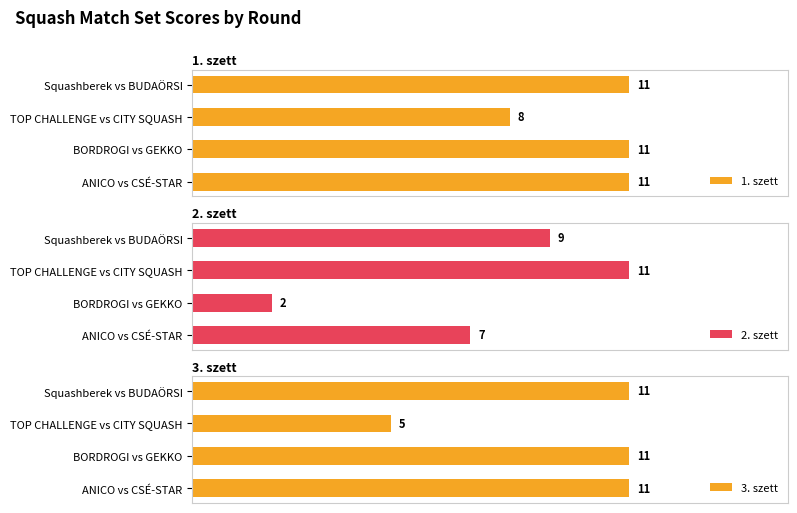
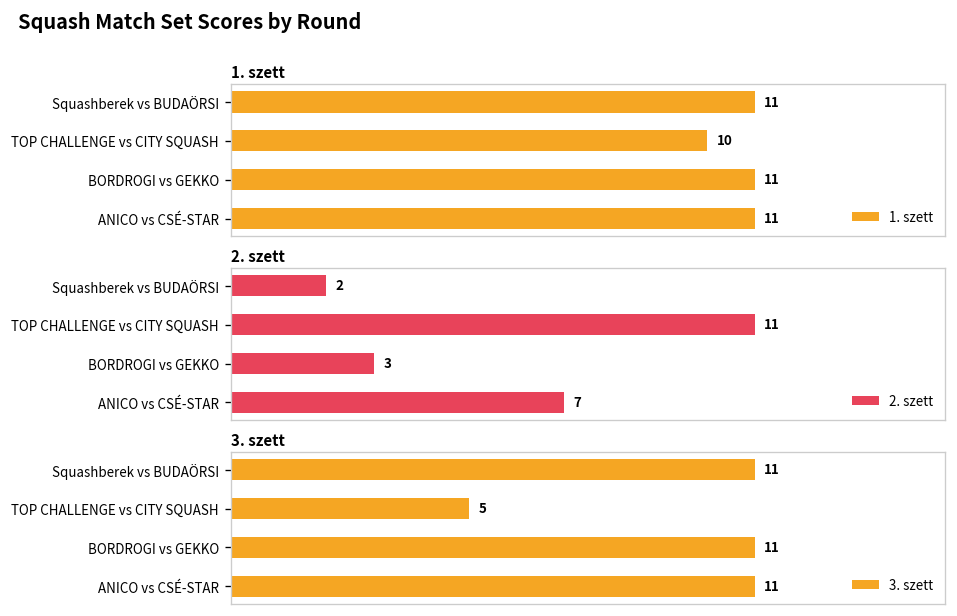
  {
    "1. szett": {
      "Squashberek vs BUDAÖRSI": 11,
-     "TOP CHALLENGE vs CITY SQUASH": 8,
+     "TOP CHALLENGE vs CITY SQUASH": 10,
      "BORDROGI vs GEKKO": 11,
      "ANICO vs CSÉ-STAR": 11
    },
    "2. szett": {
-     "Squashberek vs BUDAÖRSI": 9,
+     "Squashberek vs BUDAÖRSI": 2,
      "TOP CHALLENGE vs CITY SQUASH": 11,
-     "BORDROGI vs GEKKO": 2,
+     "BORDROGI vs GEKKO": 3,
      "ANICO vs CSÉ-STAR": 7
    },
    "3. szett": {
      "Squashberek vs BUDAÖRSI": 11,
      "TOP CHALLENGE vs CITY SQUASH": 5,
      "BORDROGI vs GEKKO": 11,
      "ANICO vs CSÉ-STAR": 11
    }
  }
